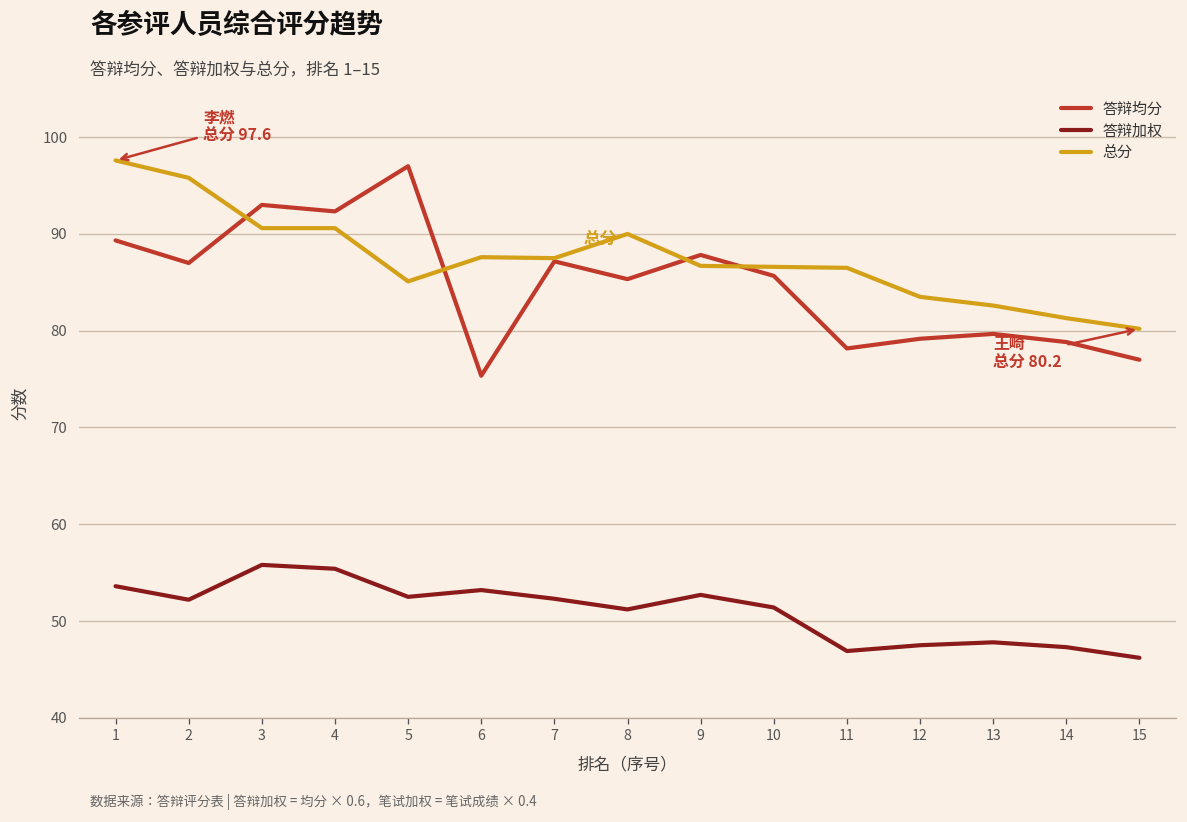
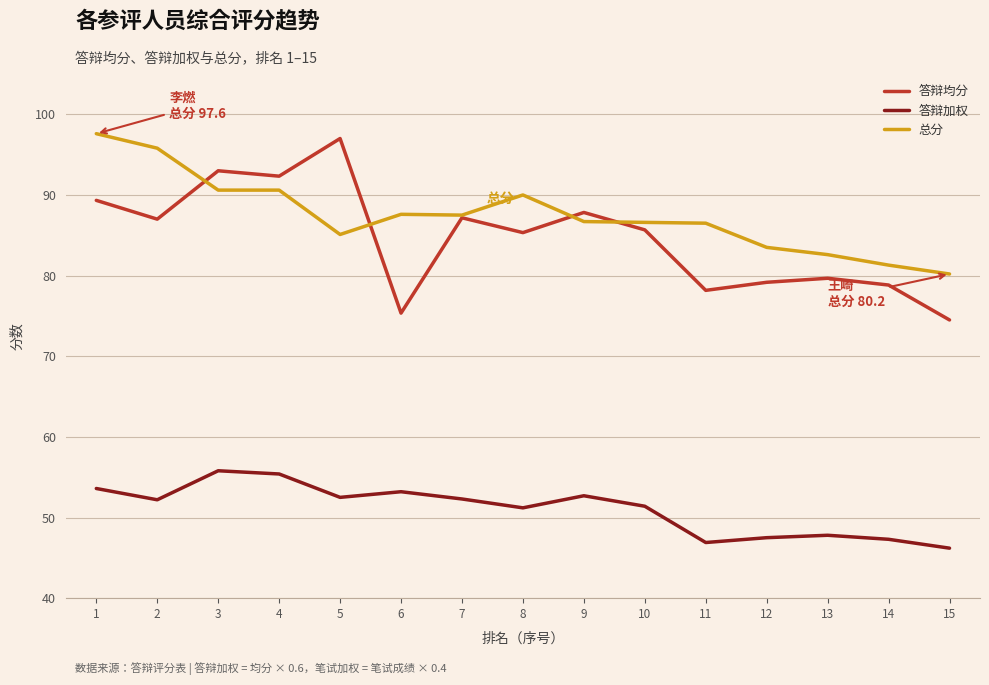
  {
    "答辩均分": {
      "1": 89,
      "2": 87,
      "3": 93,
      "4": 92,
      "5": 97,
      "6": 75,
      "7": 87,
      "8": 85,
      "9": 88,
      "10": 86,
      "11": 78,
      "12": 79,
-     "15": 77
+     "15": 75
    },
    "答辩加权": {
      "1": 54,
      "2": 52,
      "3": 56,
      "4": 55,
      "5": 53,
      "6": 53,
      "7": 52,
      "8": 51,
      "9": 53,
      "10": 51,
      "11": 47,
      "12": 48,
      "13": 48,
      "14": 47,
      "15": 46
    },
    "总分": {
      "1": 97.6
    }
  }
